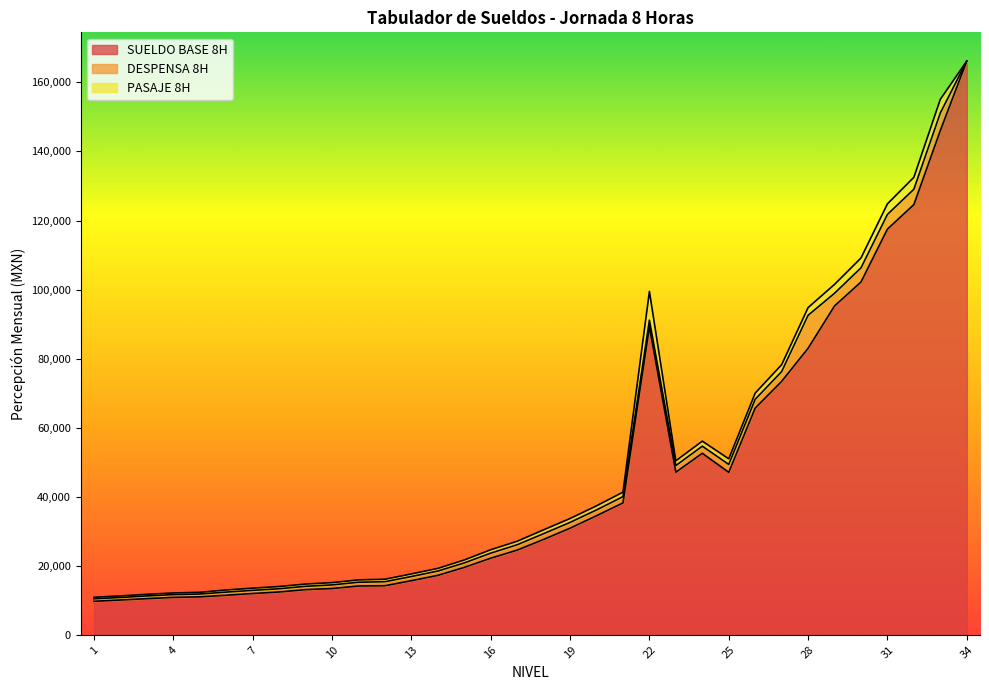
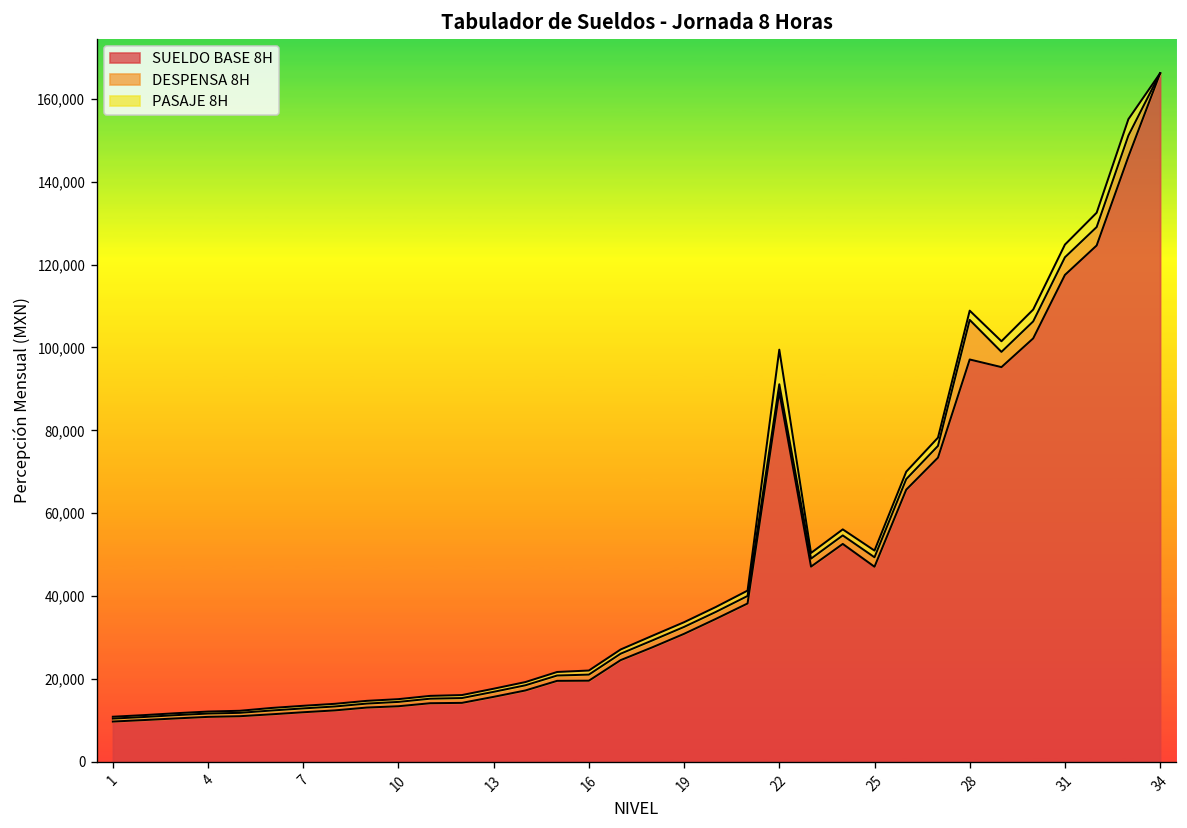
  {
    "SUELDO BASE 8H": {
      "4": "11,000",
      "7": "12,000",
      "10": "13,000",
      "13": "16,000",
-     "16": "22,000",
+     "16": "20,000",
      "19": "31,000",
      "22": "89,000",
      "25": "47,000",
-     "28": "83,000",
+     "28": "97,000",
      "31": "118,000"
    },
    "DESPENSA 8H": {
      "13": "1,000",
      "16": "1,000",
      "19": "2,000",
      "22": "2,000",
      "25": "2,000",
      "28": "10,000",
      "31": "4,000"
    },
    "PASAJE 8H": {
      "13": "1,000",
      "16": "1,000",
      "19": "1,000",
      "22": "8,000",
      "25": "2,000",
      "28": "2,000",
      "31": "3,000"
    }
  }
